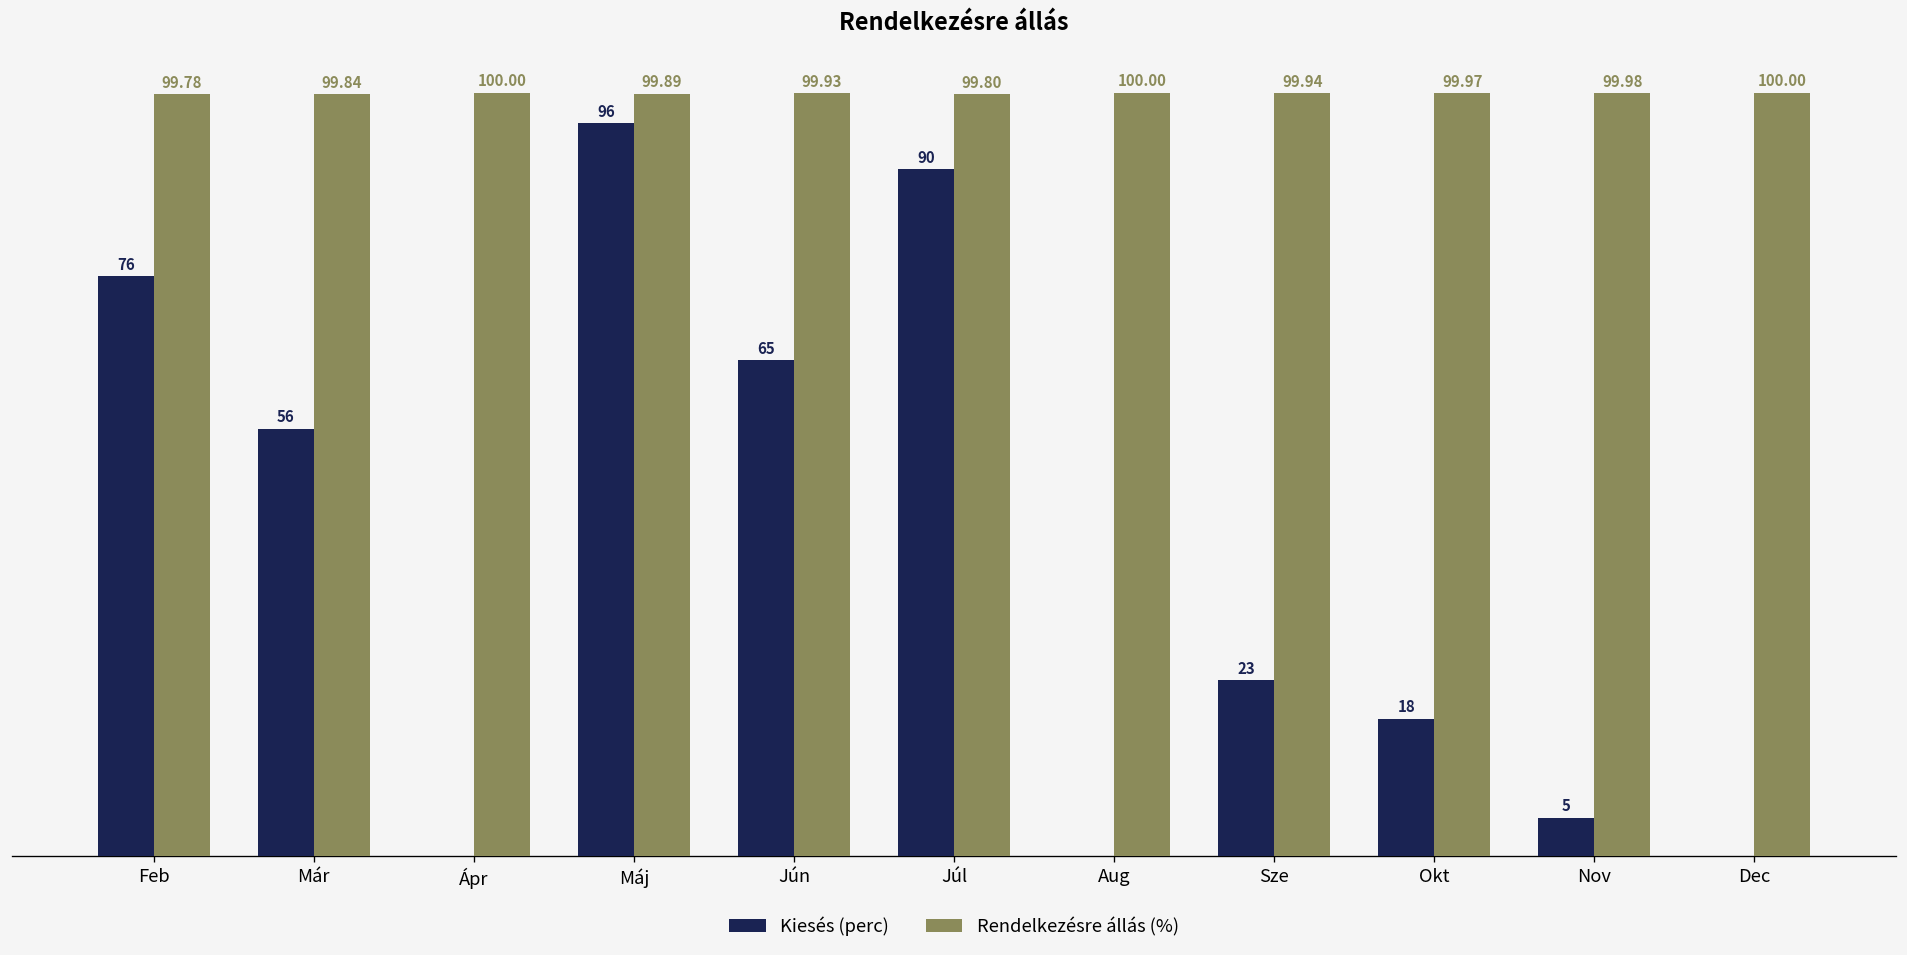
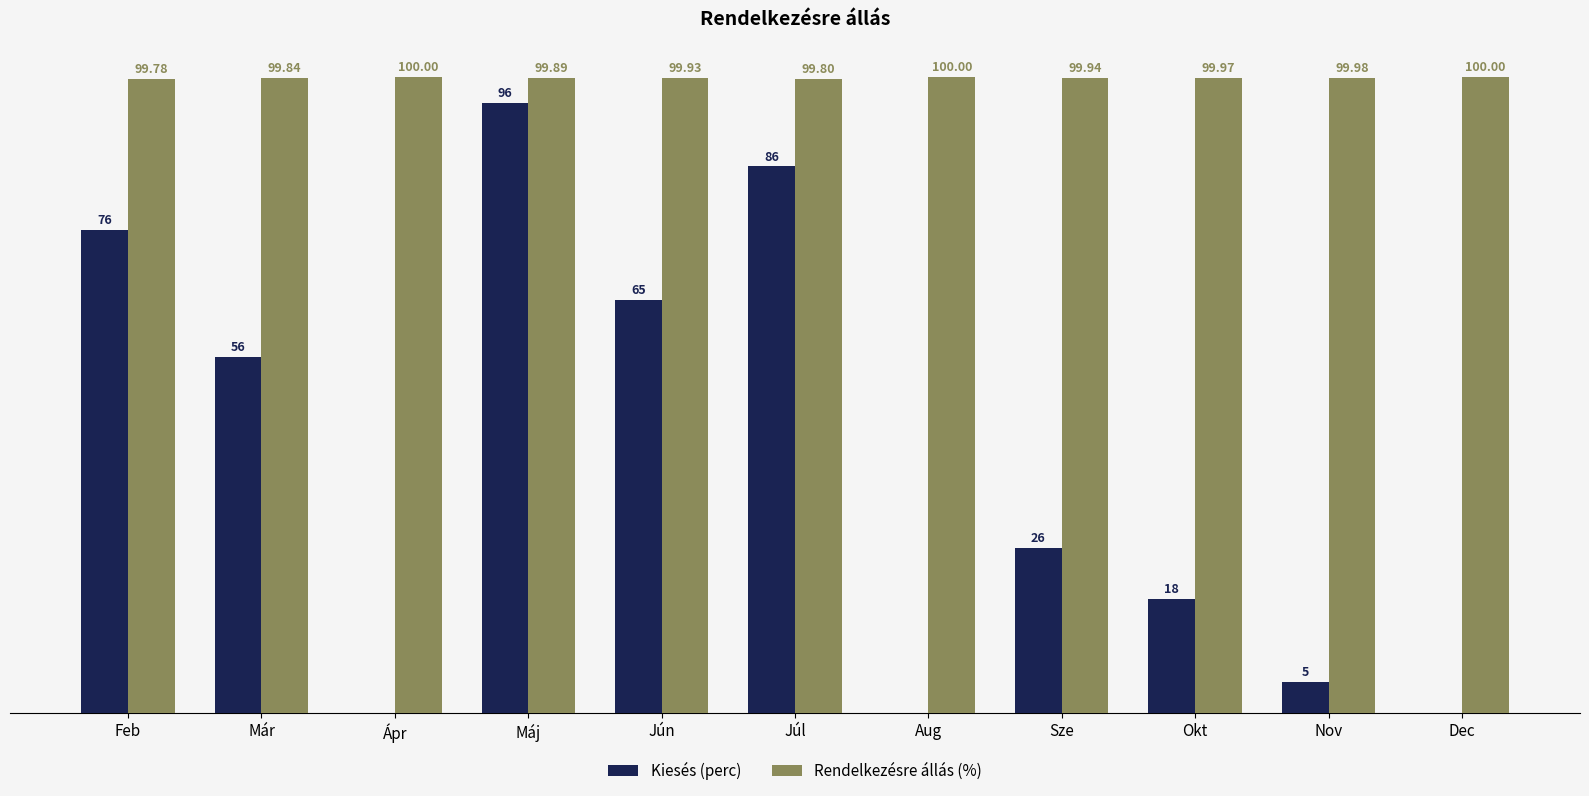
  {
    "Kiesés (perc)": {
      "Feb": 76,
      "Már": 56,
      "Máj": 96,
      "Jún": 65,
-     "Júl": 90,
-     "Sze": 23,
+     "Júl": 86,
+     "Sze": 26,
      "Okt": 18,
      "Nov": 5
    },
    "Rendelkezésre állás (%)": {
      "Feb": 99.78,
      "Már": 99.84,
      "Ápr": 100.00,
      "Máj": 99.89,
      "Jún": 99.93,
      "Júl": 99.80,
      "Aug": 100.00,
      "Sze": 99.94,
      "Okt": 99.97,
      "Nov": 99.98,
      "Dec": 100.00
    }
  }
